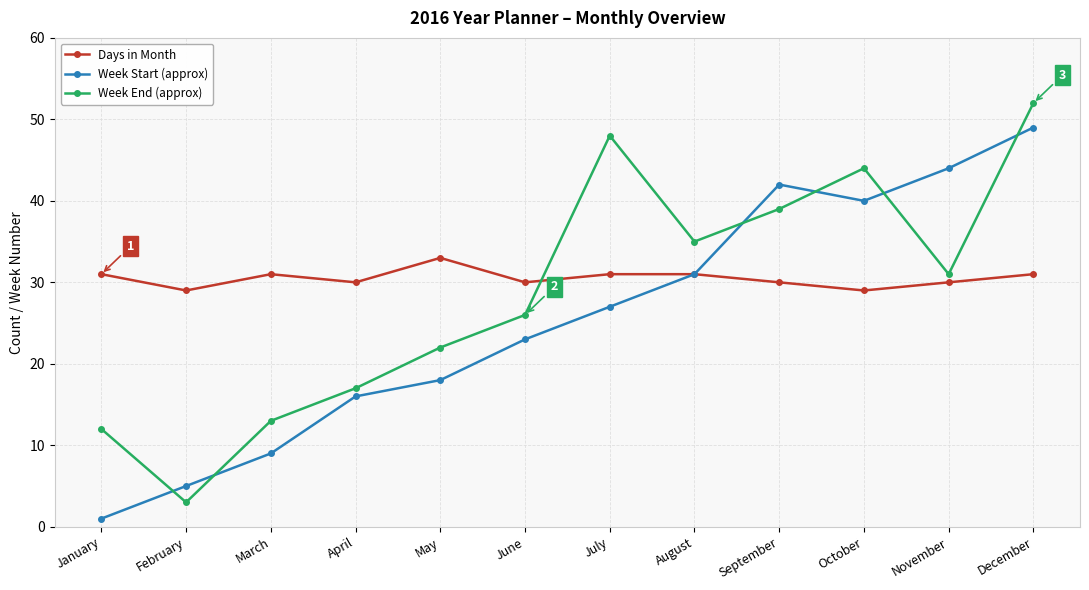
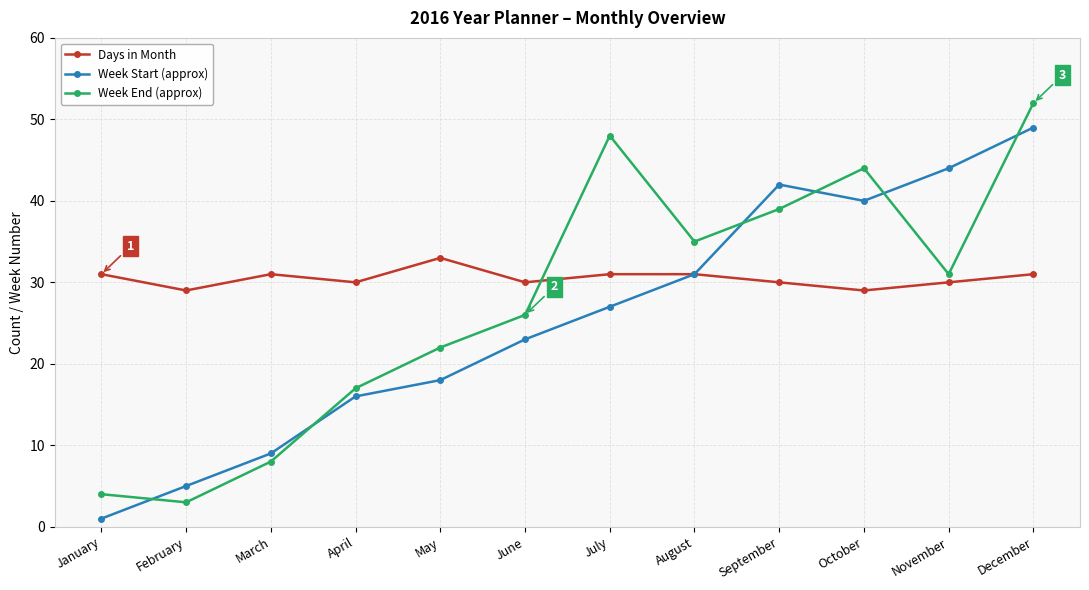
  {
    "Days in Month": {
      "January": 31,
      "February": 29,
      "March": 31,
      "April": 30,
      "May": 33,
      "June": 30,
      "July": 31,
      "September": 30,
      "October": 29,
      "November": 30,
      "December": 31
    },
    "Week Start (approx)": {
      "January": 1,
      "February": 5,
      "March": 9,
      "April": 16,
      "May": 18,
      "June": 23,
      "July": 27,
      "September": 42,
      "October": 40,
      "November": 44,
      "December": 49
    },
    "Week End (approx)": {
-     "January": 12,
+     "January": 4,
      "February": 3,
-     "March": 13,
+     "March": 8,
      "April": 17,
      "May": 22,
      "June": 26,
      "July": 48,
      "August": 35,
      "September": 39,
      "October": 44,
      "November": 31,
      "December": 52
    }
  }
